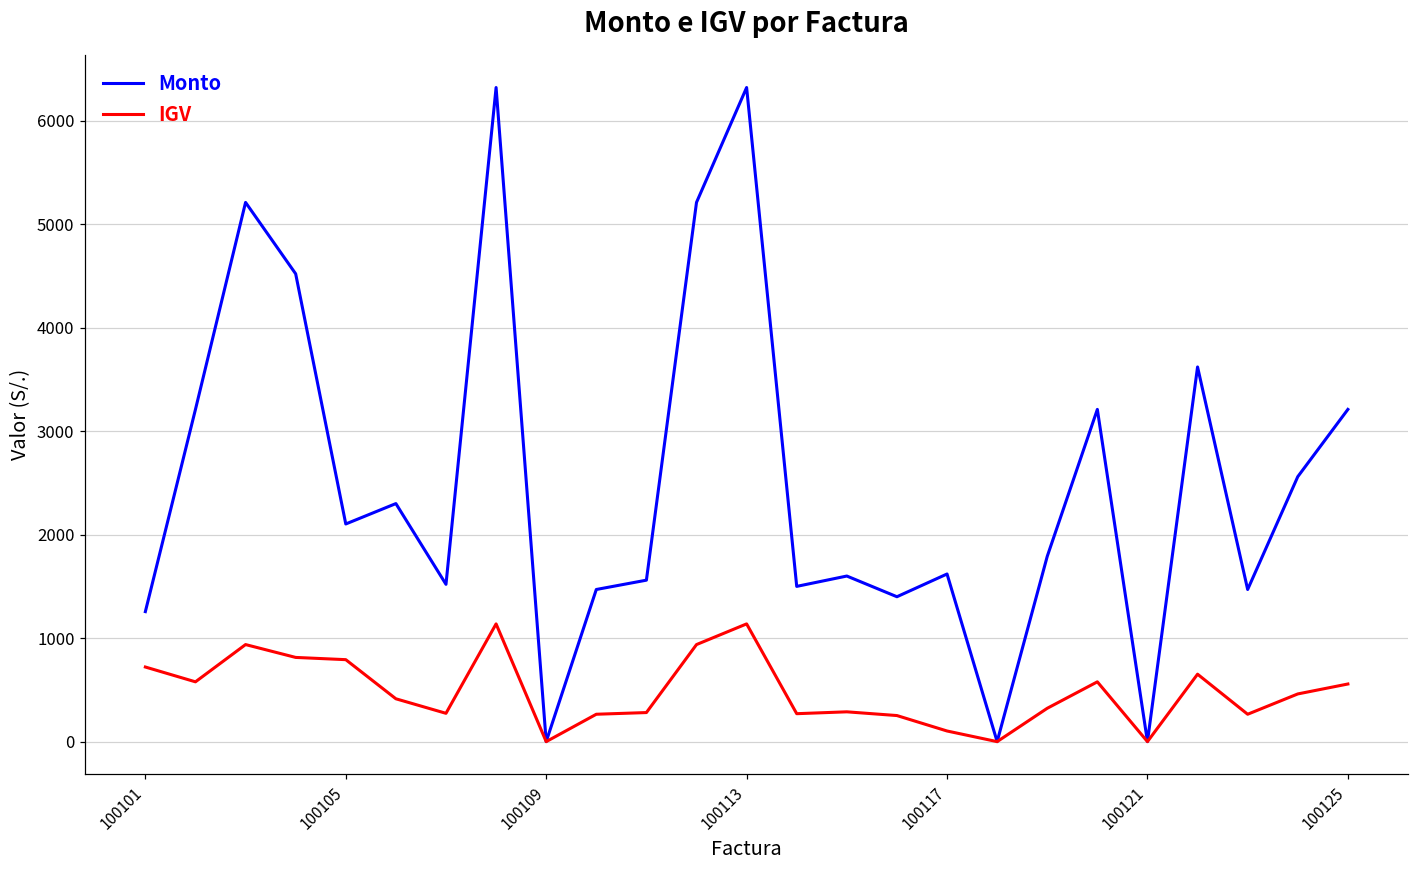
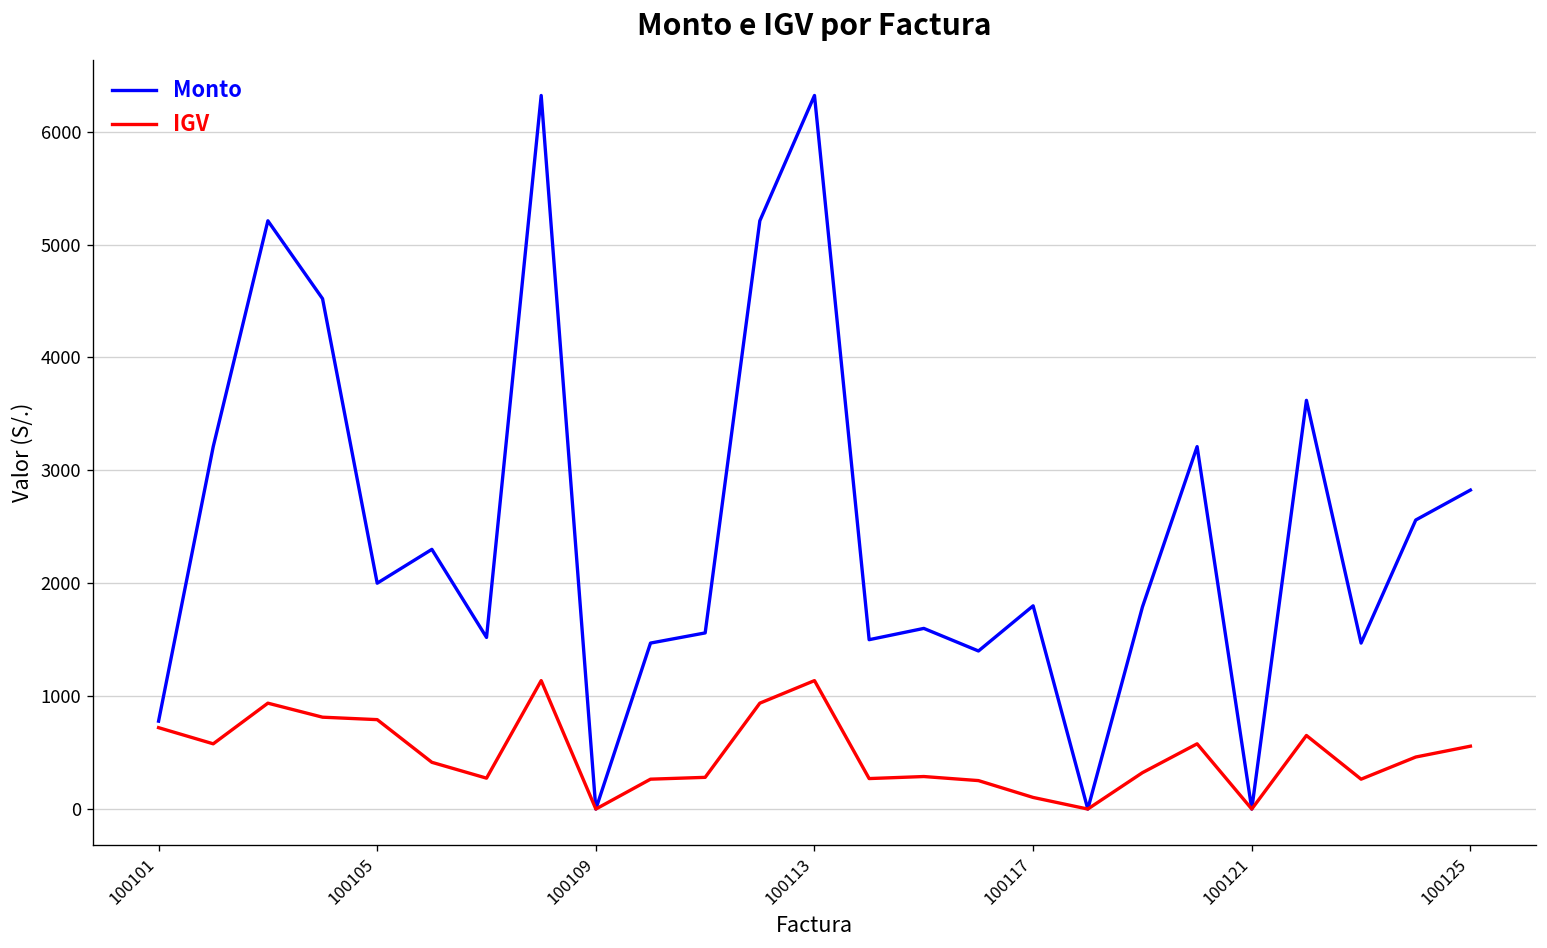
  {
    "Monto": {
-     "100101": 1300,
-     "100105": 2100,
+     "100101": 800,
+     "100105": 2000,
      "100113": 6300,
-     "100117": 1600,
-     "100125": 3200
+     "100117": 1800,
+     "100125": 2800
    },
    "IGV": {
      "100101": 700,
      "100105": 800,
      "100113": 1100,
      "100117": 100,
      "100125": 600
    }
  }
